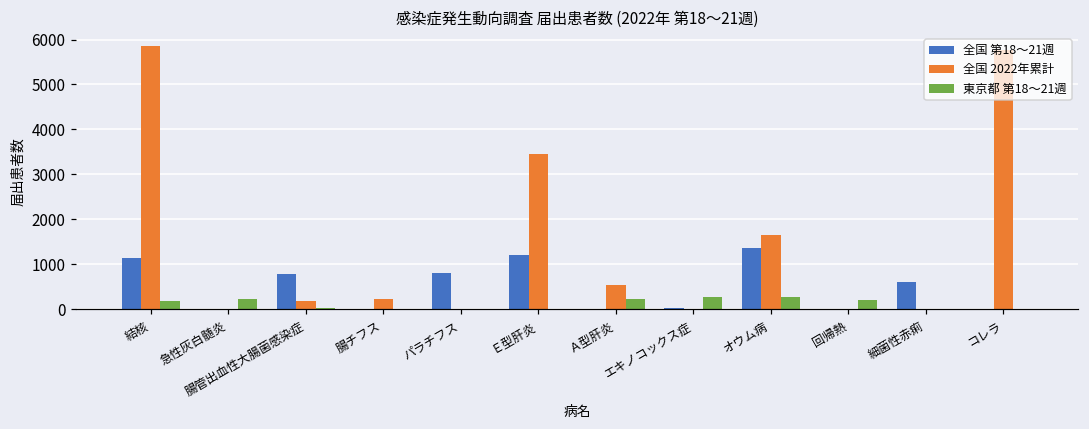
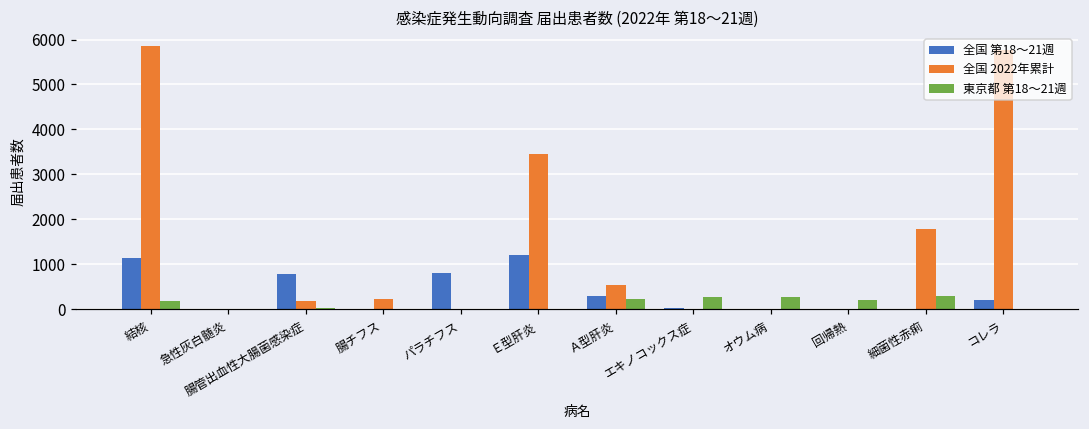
  {
    "全国 第18～21週": {
      "結核": 1100,
      "急性灰白髄炎": 0,
      "腸管出血性大腸菌感染症": 800,
      "パラチフス": 800,
      "Ｅ型肝炎": 1200,
-     "Ａ型肝炎": 0,
-     "オウム病": 1400,
-     "細菌性赤痢": 600,
-     "コレラ": 0
+     "Ａ型肝炎": 300,
+     "オウム病": 0,
+     "細菌性赤痢": 0,
+     "コレラ": 200
    },
    "全国 2022年累計": {
      "結核": 5800,
      "急性灰白髄炎": 0,
      "腸管出血性大腸菌感染症": 200,
      "腸チフス": 200,
      "Ｅ型肝炎": 3500,
      "Ａ型肝炎": 500,
-     "オウム病": 1700,
-     "細菌性赤痢": 0
+     "オウム病": 0,
+     "細菌性赤痢": 1800
    },
    "東京都 第18～21週": {
      "結核": 200,
-     "急性灰白髄炎": 200,
+     "急性灰白髄炎": 0,
      "腸チフス": 0,
      "Ａ型肝炎": 200,
      "エキノコックス症": 300,
      "オウム病": 300,
      "回帰熱": 200,
-     "細菌性赤痢": 0,
+     "細菌性赤痢": 300,
      "コレラ": 0
    }
  }
